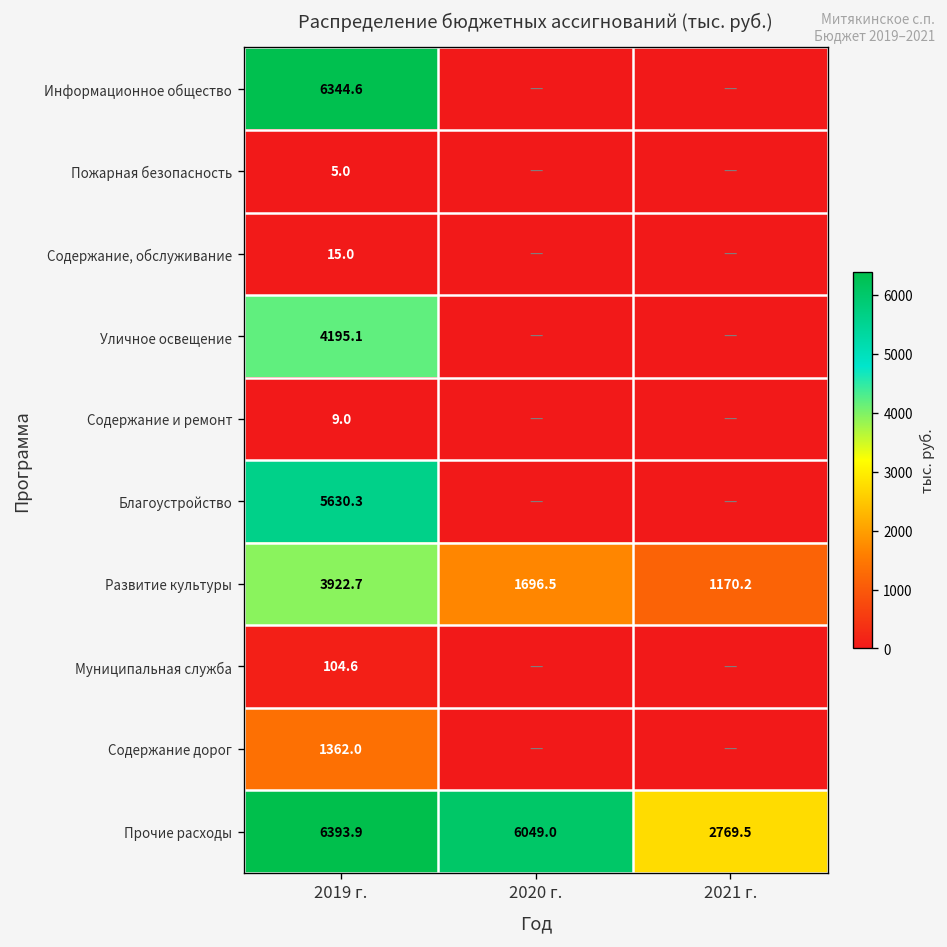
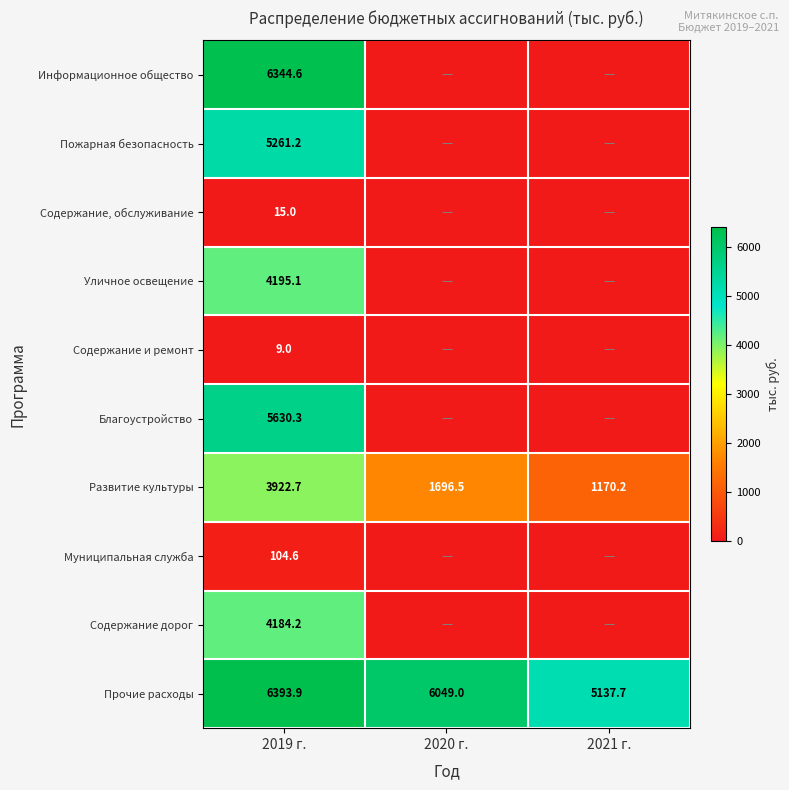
  {
    "Информационное общество": {
      "2019 г.": 6344.6
    },
    "Пожарная безопасность": {
-     "2019 г.": 5.0
+     "2019 г.": 5261.2
    },
    "Содержание, обслуживание": {
      "2019 г.": 15.0
    },
    "Уличное освещение": {
      "2019 г.": 4195.1
    },
    "Содержание и ремонт": {
      "2019 г.": 9.0
    },
    "Благоустройство": {
      "2019 г.": 5630.3
    },
    "Развитие культуры": {
      "2019 г.": 3922.7,
      "2020 г.": 1696.5,
      "2021 г.": 1170.2
    },
    "Муниципальная служба": {
      "2019 г.": 104.6
    },
    "Содержание дорог": {
-     "2019 г.": 1362.0
+     "2019 г.": 4184.2
    },
    "Прочие расходы": {
      "2019 г.": 6393.9,
      "2020 г.": 6049.0,
-     "2021 г.": 2769.5
+     "2021 г.": 5137.7
    }
  }
